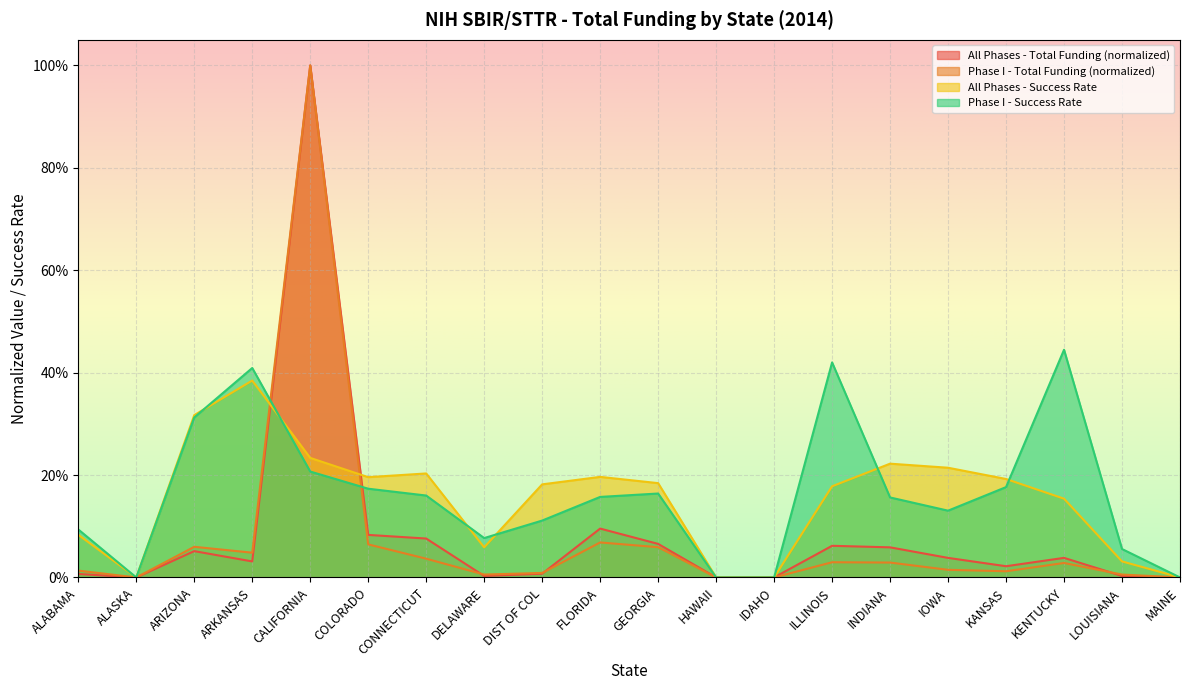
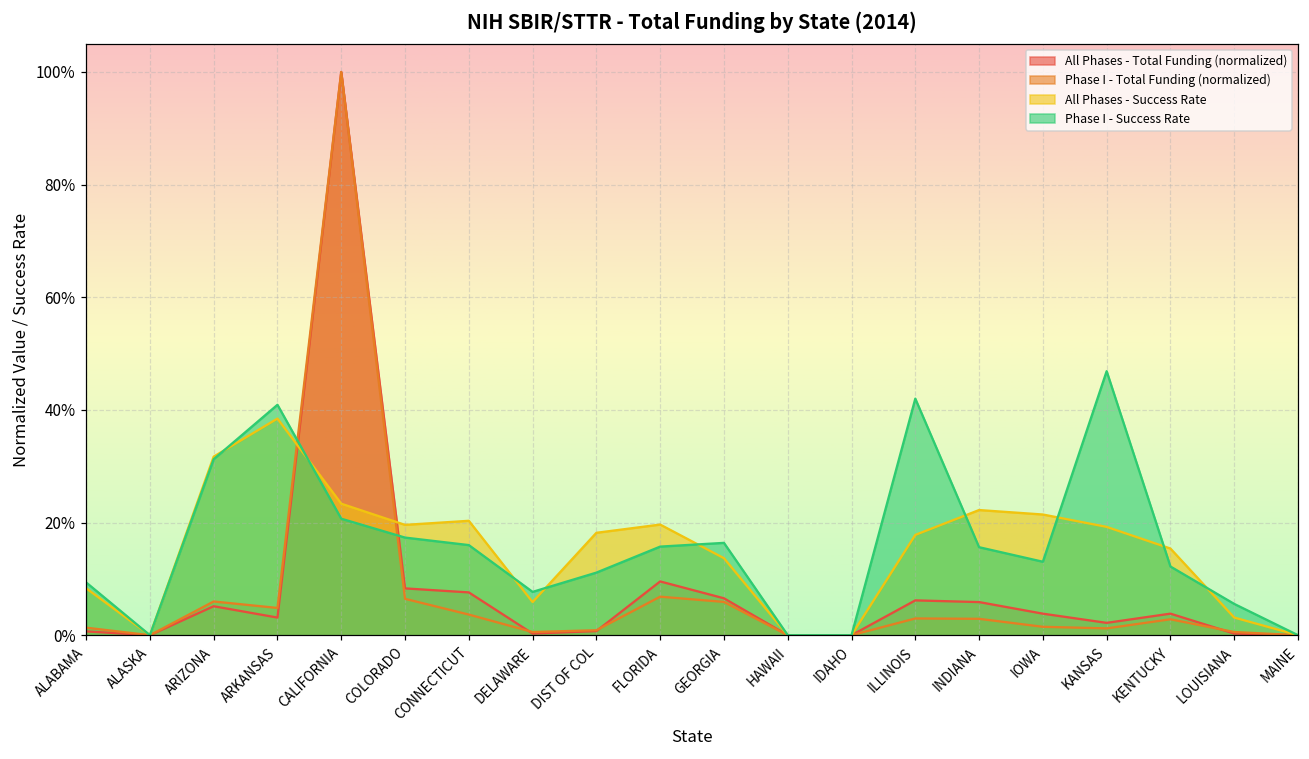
  {
    "All Phases - Success Rate": {
      "ALABAMA": "8%",
      "ARKANSAS": "38%",
      "CALIFORNIA": "23%",
      "COLORADO": "20%",
      "CONNECTICUT": "20%",
      "DELAWARE": "6%",
      "DIST OF COL": "18%",
      "FLORIDA": "20%",
-     "GEORGIA": "18%",
+     "GEORGIA": "14%",
      "ILLINOIS": "18%",
      "INDIANA": "22%",
      "IOWA": "21%",
      "KANSAS": "19%",
      "KENTUCKY": "15%",
      "LOUISIANA": "3%"
    },
    "Phase I - Success Rate": {
      "ALABAMA": "9%",
      "ARKANSAS": "41%",
      "CALIFORNIA": "21%",
      "COLORADO": "17%",
      "CONNECTICUT": "16%",
      "DELAWARE": "8%",
      "DIST OF COL": "11%",
      "FLORIDA": "16%",
      "GEORGIA": "16%",
      "ILLINOIS": "42%",
      "INDIANA": "16%",
      "IOWA": "13%",
-     "KANSAS": "18%",
-     "KENTUCKY": "44%",
+     "KANSAS": "47%",
+     "KENTUCKY": "12%",
      "LOUISIANA": "6%"
    }
  }
